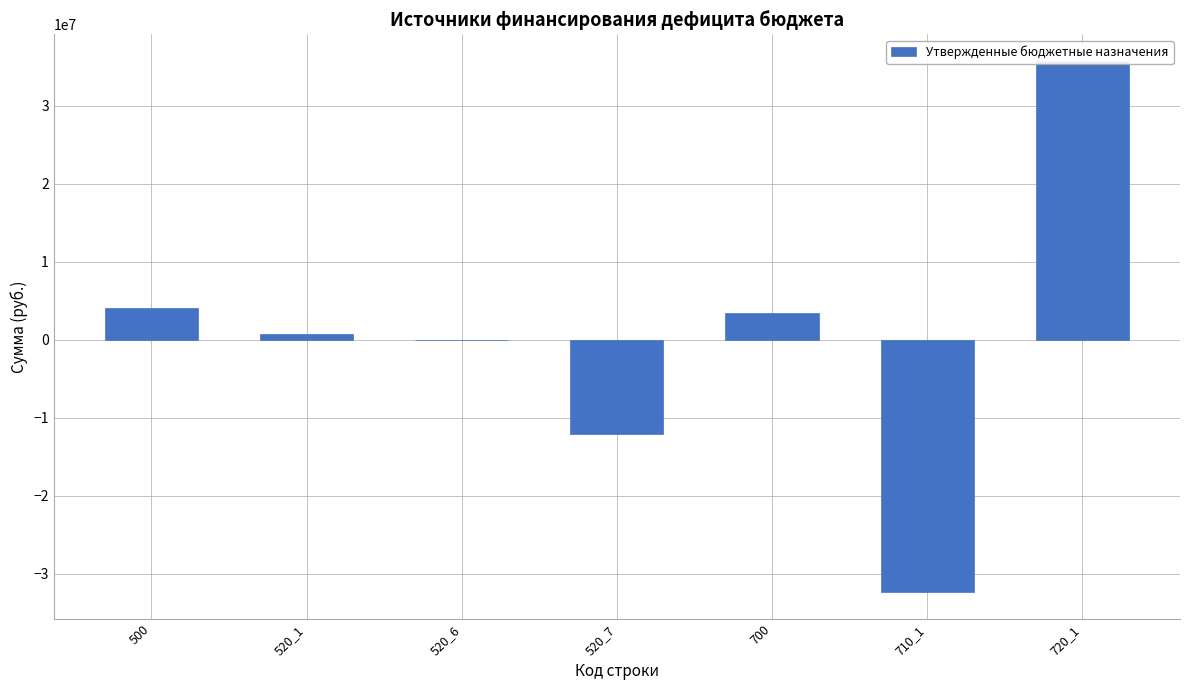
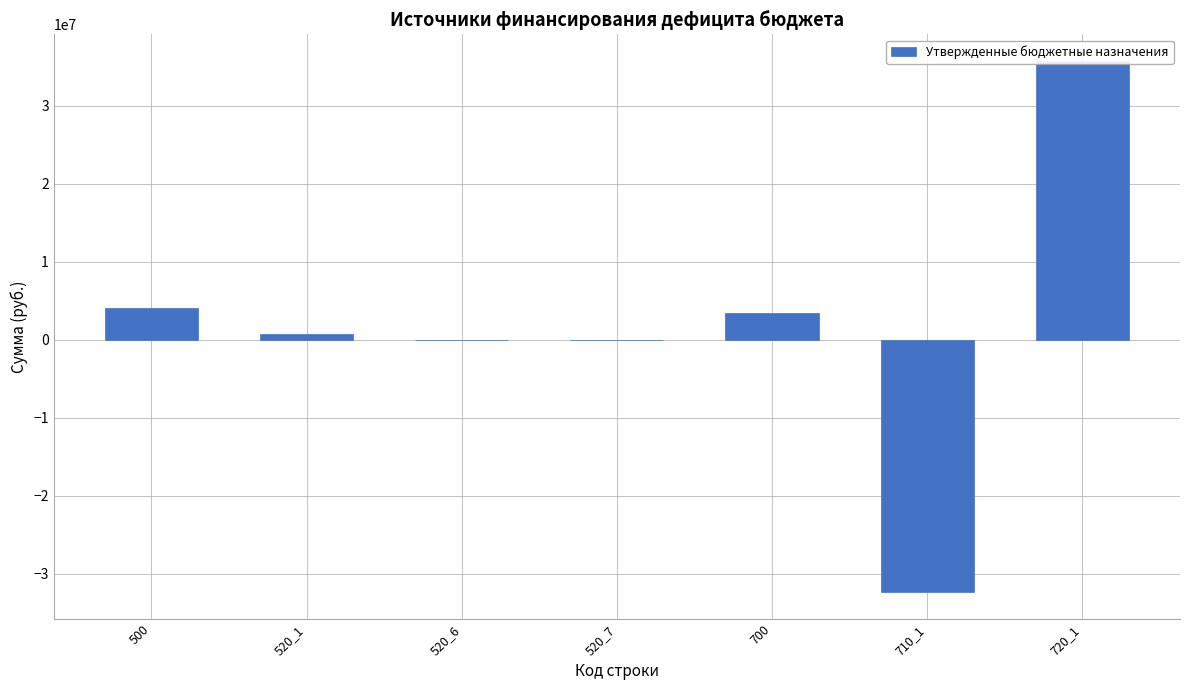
  {
    "500": 4000000,
    "520_1": 1000000,
-   "520_7": -12000000,
+   "520_7": 0,
    "700": 3000000,
    "710_1": -32000000
  }
